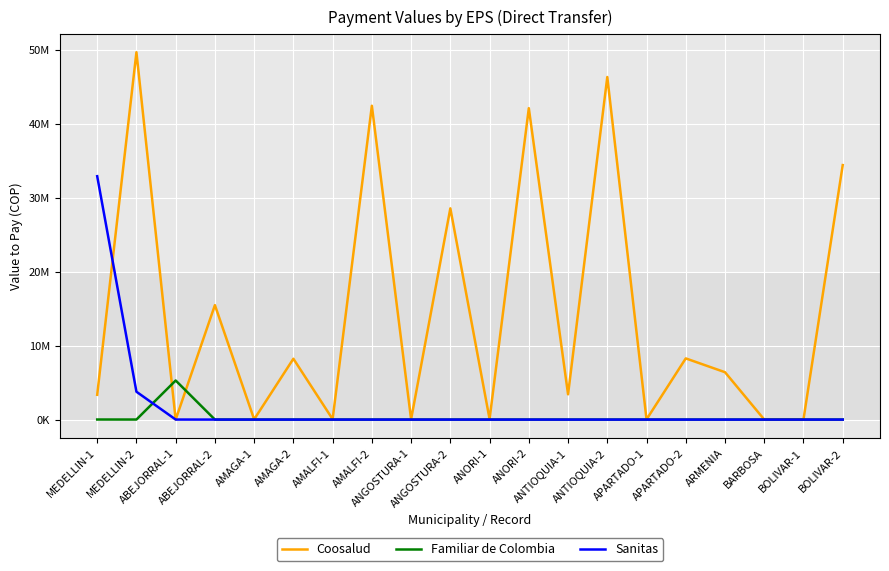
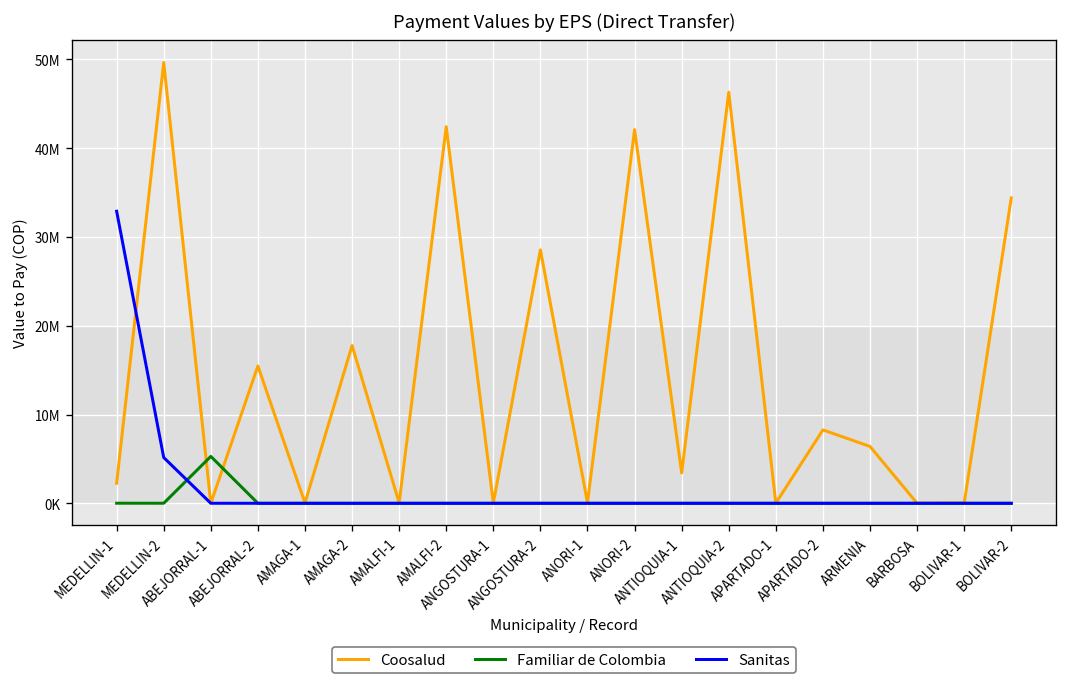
  {
    "Coosalud": {
-     "MEDELLIN-1": 3000000,
+     "MEDELLIN-1": 2000000,
      "MEDELLIN-2": 50000000,
      "ABEJORRAL-2": 15000000,
-     "AMAGA-2": 8000000,
+     "AMAGA-2": 18000000,
      "AMALFI-2": 42000000,
      "ANGOSTURA-2": 29000000,
      "ANORI-2": 42000000,
      "ANTIOQUIA-1": 3000000,
      "ANTIOQUIA-2": 46000000,
      "APARTADO-2": 8000000,
      "ARMENIA": 6000000,
      "BOLIVAR-2": 34000000
    },
    "Familiar de Colombia": {
      "MEDELLIN-1": 0,
      "MEDELLIN-2": 0,
      "ABEJORRAL-1": 5000000
    },
    "Sanitas": {
      "MEDELLIN-1": 33000000,
-     "MEDELLIN-2": 4000000
+     "MEDELLIN-2": 5000000
    }
  }
